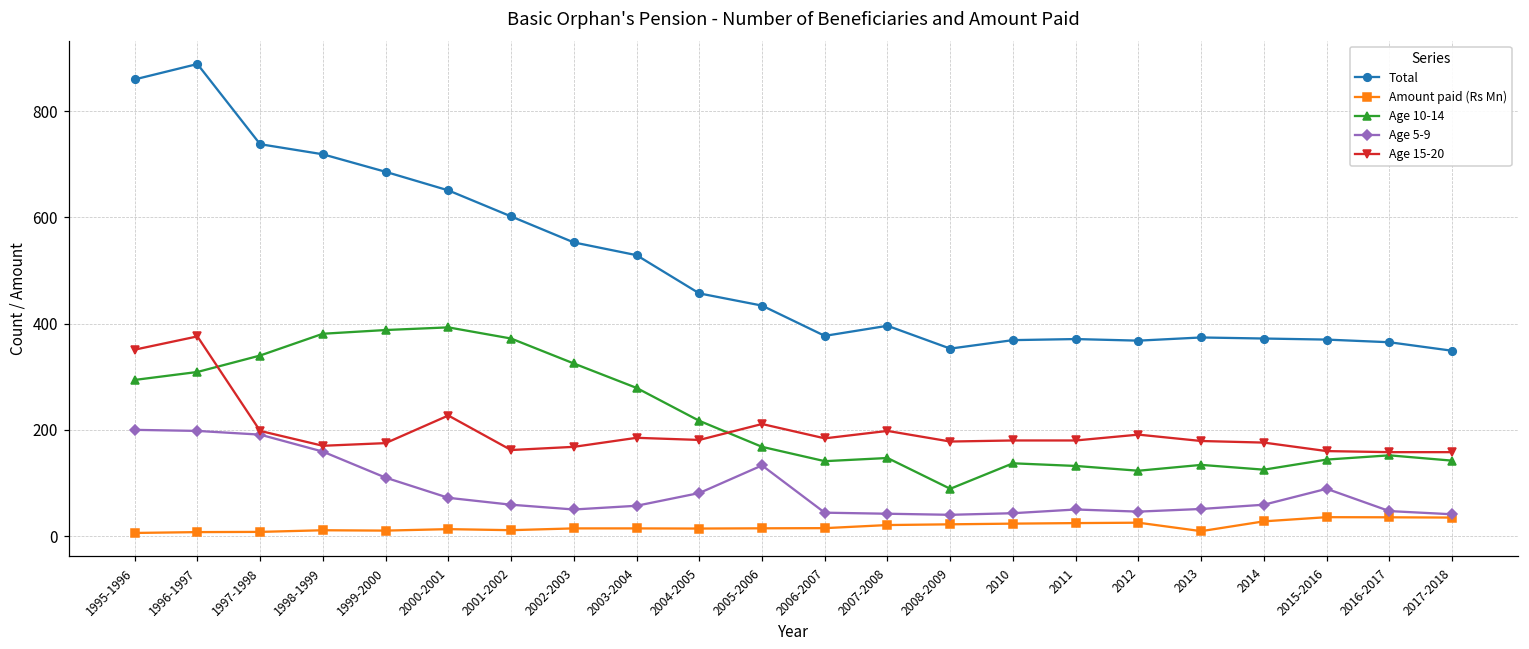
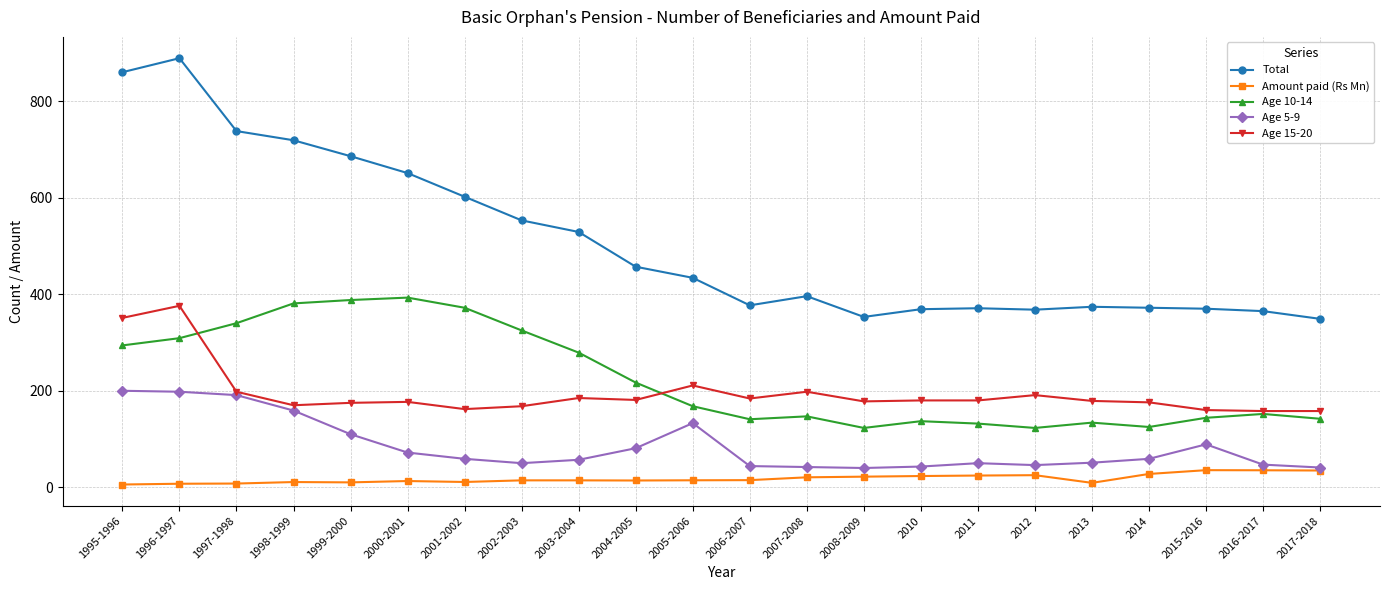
  {
    "Total": {
      "1995-1996": 860,
      "1996-1997": 890,
      "1997-1998": 740,
      "1998-1999": 720,
      "1999-2000": 690,
      "2000-2001": 650,
      "2001-2002": 600,
      "2002-2003": 550,
      "2003-2004": 530,
      "2004-2005": 460,
      "2005-2006": 430,
      "2006-2007": 380,
      "2007-2008": 400,
      "2008-2009": 350,
      "2010": 370,
      "2011": 370,
      "2012": 370,
      "2013": 370,
      "2014": 370,
      "2015-2016": 370,
      "2016-2017": 370,
      "2017-2018": 350
    },
    "Amount paid (Rs Mn)": {
      "1995-1996": 10,
      "1996-1997": 10,
      "1997-1998": 10,
      "1998-1999": 10,
      "1999-2000": 10,
      "2000-2001": 10,
      "2001-2002": 10,
      "2002-2003": 10,
      "2003-2004": 10,
      "2004-2005": 10,
      "2005-2006": 10,
      "2006-2007": 10,
      "2007-2008": 20,
      "2008-2009": 20,
      "2010": 20,
      "2011": 20,
      "2012": 30,
      "2013": 10,
      "2014": 30,
      "2015-2016": 40,
      "2016-2017": 40,
      "2017-2018": 30
    },
    "Age 10-14": {
      "1995-1996": 290,
      "1996-1997": 310,
      "1997-1998": 340,
      "1998-1999": 380,
      "1999-2000": 390,
      "2000-2001": 390,
      "2001-2002": 370,
      "2002-2003": 330,
      "2003-2004": 280,
      "2004-2005": 220,
      "2005-2006": 170,
      "2006-2007": 140,
      "2007-2008": 150,
-     "2008-2009": 90,
+     "2008-2009": 120,
      "2010": 140,
      "2011": 130,
      "2012": 120,
      "2013": 130,
      "2014": 130,
      "2015-2016": 140,
      "2016-2017": 150,
      "2017-2018": 140
    },
    "Age 5-9": {
      "1995-1996": 200,
      "1996-1997": 200,
      "1997-1998": 190,
      "1998-1999": 160,
      "1999-2000": 110,
      "2000-2001": 70,
      "2001-2002": 60,
      "2002-2003": 50,
      "2003-2004": 60,
      "2004-2005": 80,
      "2005-2006": 130,
      "2006-2007": 40,
      "2007-2008": 40,
      "2008-2009": 40,
      "2010": 40,
      "2011": 50,
      "2012": 50,
      "2013": 50,
      "2014": 60,
      "2015-2016": 90,
      "2016-2017": 50,
      "2017-2018": 40
    },
    "Age 15-20": {
      "1995-1996": 350,
      "1996-1997": 380,
      "1997-1998": 200,
      "1998-1999": 170,
      "1999-2000": 180,
-     "2000-2001": 230,
+     "2000-2001": 180,
      "2001-2002": 160,
      "2002-2003": 170,
      "2003-2004": 190,
      "2004-2005": 180,
      "2005-2006": 210,
      "2006-2007": 180,
      "2007-2008": 200,
      "2008-2009": 180,
      "2010": 180,
      "2011": 180,
      "2012": 190,
      "2013": 180,
      "2014": 180,
      "2015-2016": 160,
      "2016-2017": 160,
      "2017-2018": 160
    }
  }
